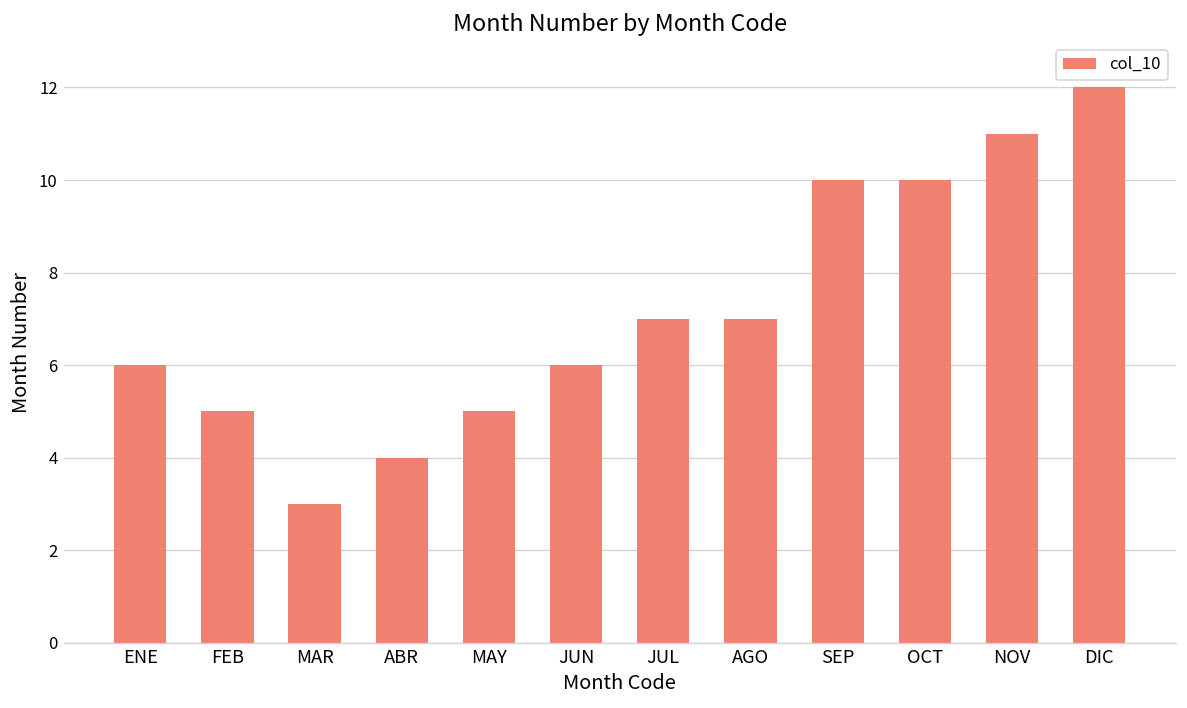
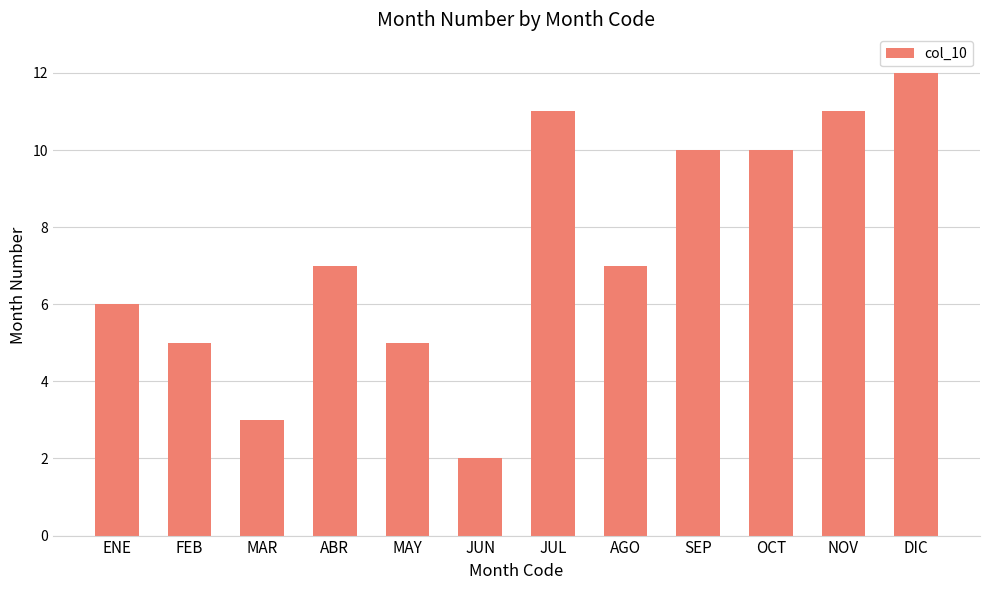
  {
    "ENE": 6,
    "FEB": 5,
    "MAR": 3,
-   "ABR": 4,
+   "ABR": 7,
    "MAY": 5,
-   "JUN": 6,
-   "JUL": 7,
+   "JUN": 2,
+   "JUL": 11,
    "AGO": 7,
    "SEP": 10,
    "OCT": 10,
    "NOV": 11,
    "DIC": 12
  }
